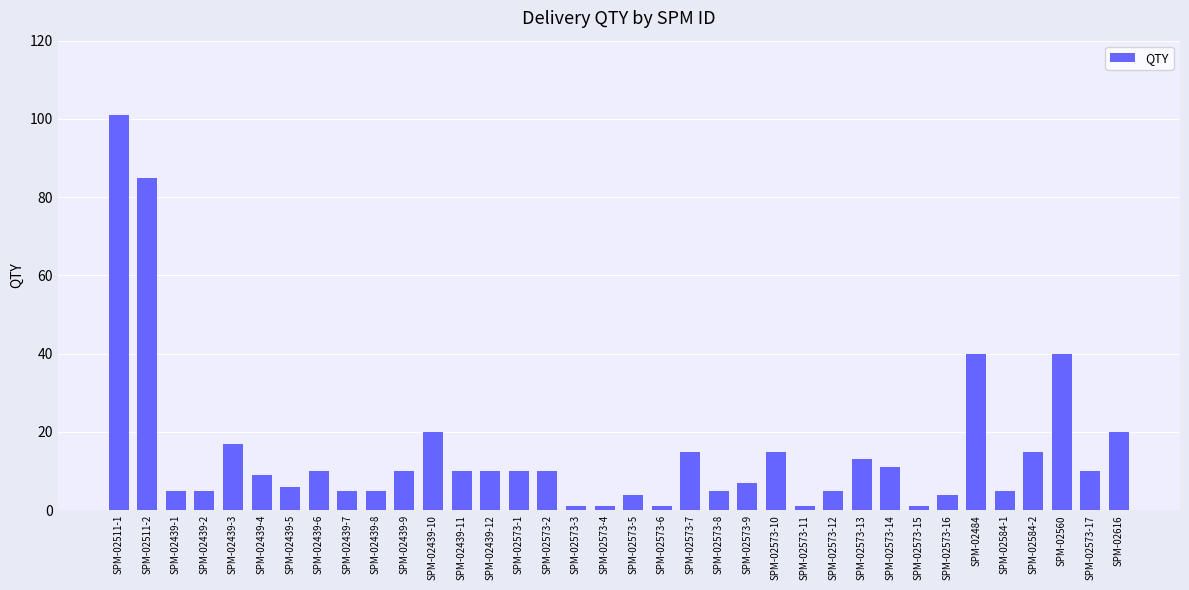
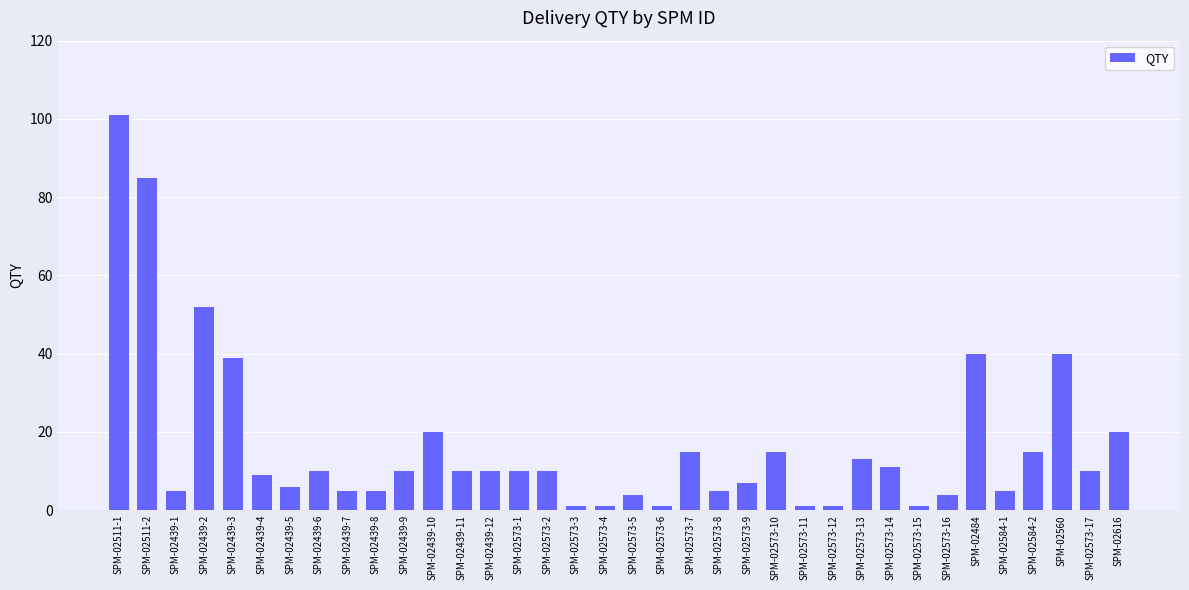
  {
    "SPM-02511-1": 101,
    "SPM-02511-2": 85,
    "SPM-02439-1": 5,
-   "SPM-02439-2": 5,
-   "SPM-02439-3": 17,
+   "SPM-02439-2": 52,
+   "SPM-02439-3": 39,
    "SPM-02439-4": 9,
    "SPM-02439-5": 6,
    "SPM-02439-6": 10,
    "SPM-02439-7": 5,
    "SPM-02439-8": 5,
    "SPM-02439-9": 10,
    "SPM-02439-10": 20,
    "SPM-02439-11": 10,
    "SPM-02439-12": 10,
    "SPM-02573-1": 10,
    "SPM-02573-2": 10,
    "SPM-02573-3": 1,
    "SPM-02573-4": 1,
    "SPM-02573-5": 4,
    "SPM-02573-6": 1,
    "SPM-02573-7": 15,
    "SPM-02573-8": 5,
    "SPM-02573-9": 7,
    "SPM-02573-10": 15,
    "SPM-02573-11": 1,
-   "SPM-02573-12": 5,
+   "SPM-02573-12": 1,
    "SPM-02573-13": 13,
    "SPM-02573-14": 11,
    "SPM-02573-15": 1,
    "SPM-02573-16": 4,
    "SPM-02484": 40,
    "SPM-02584-1": 5,
    "SPM-02584-2": 15,
    "SPM-02560": 40,
    "SPM-02573-17": 10,
    "SPM-02616": 20
  }
